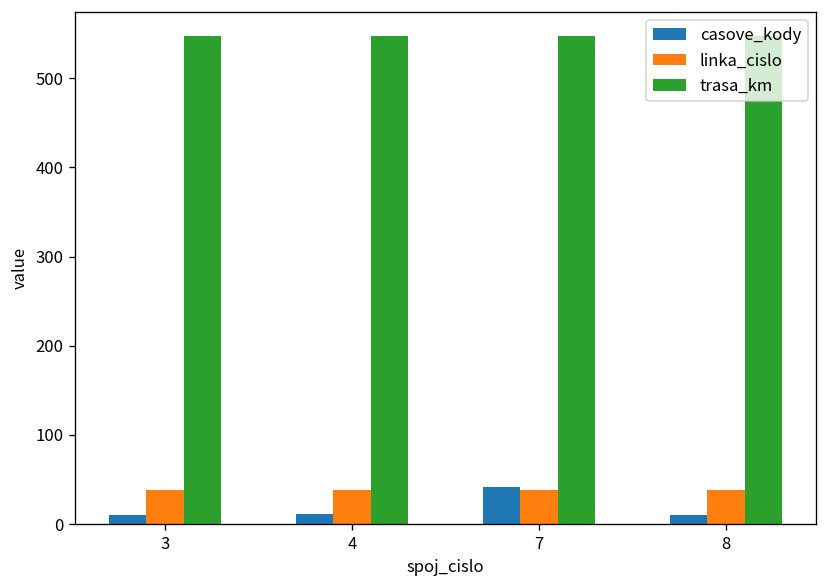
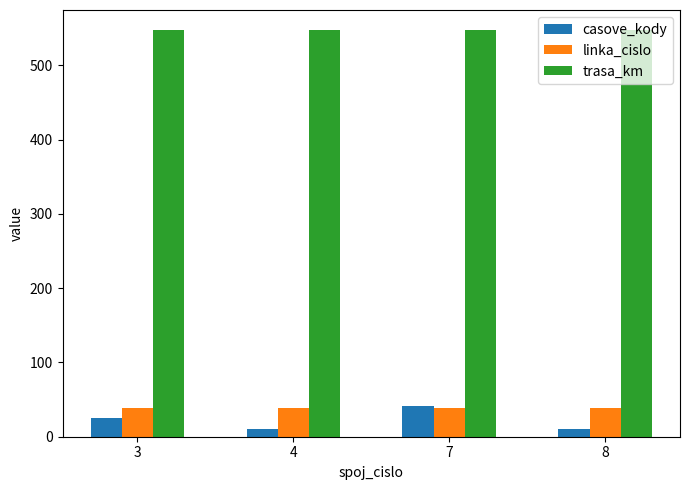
  {
    "casove_kody": {
-     "3": 10,
+     "3": 30,
      "4": 10,
      "7": 40,
      "8": 10
    },
    "linka_cislo": {
      "3": 40,
      "4": 40,
      "7": 40,
      "8": 40
    },
    "trasa_km": {
      "3": 550,
      "4": 550,
      "7": 550
    }
  }
